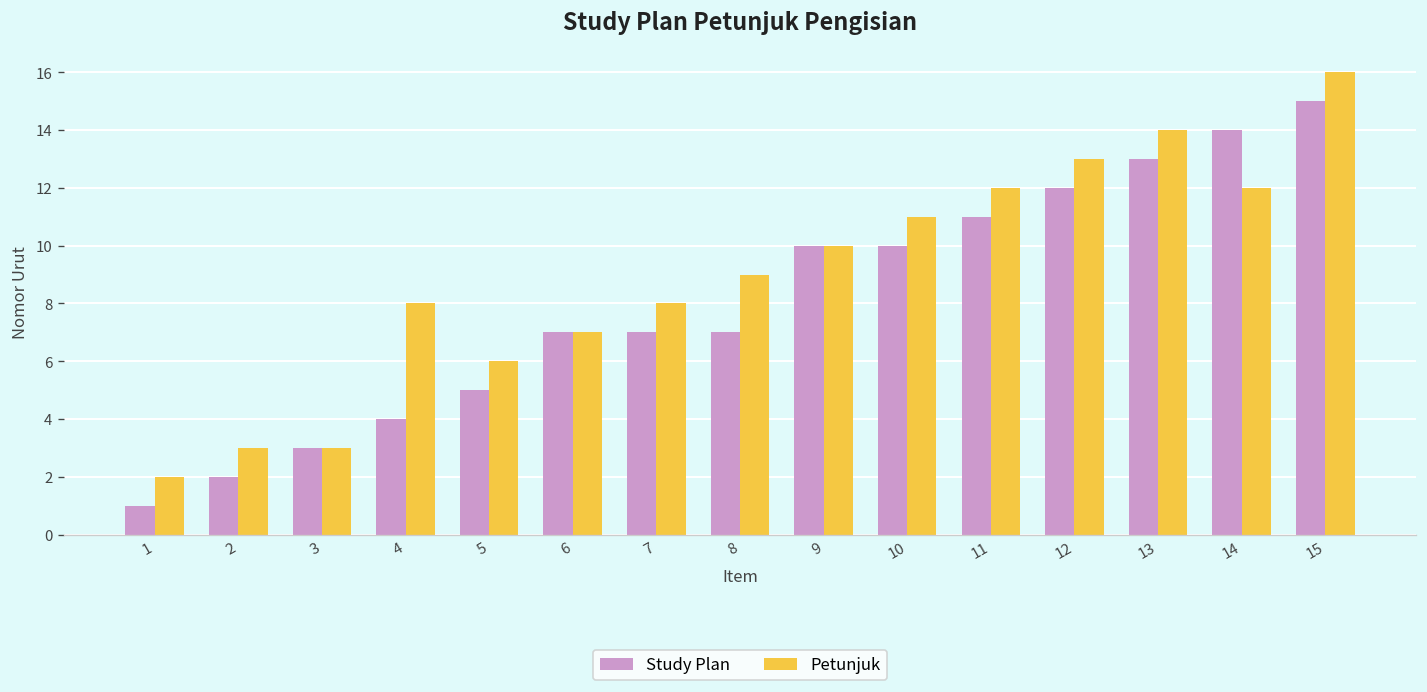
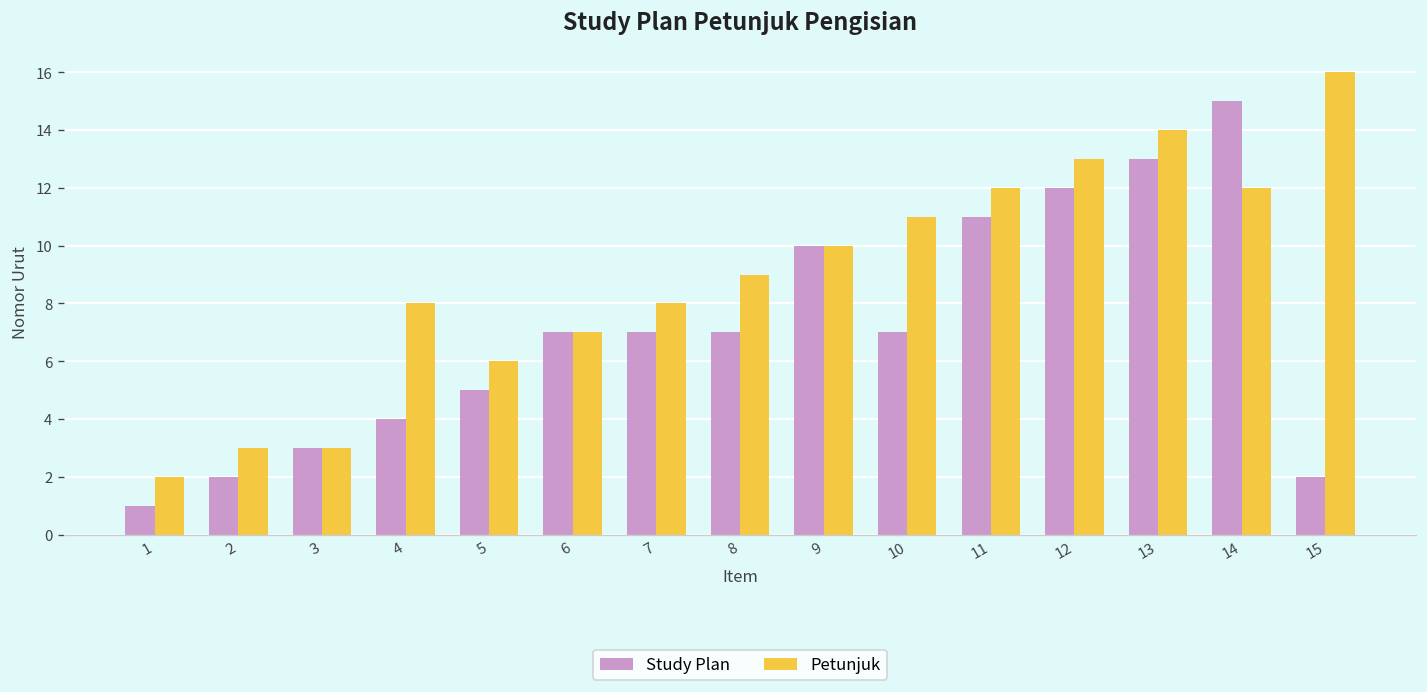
  {
    "Study Plan": {
      "1": 1,
      "2": 2,
      "3": 3,
      "4": 4,
      "5": 5,
      "6": 7,
      "7": 7,
      "8": 7,
      "9": 10,
-     "10": 10,
+     "10": 7,
      "11": 11,
      "12": 12,
      "13": 13,
-     "14": 14,
-     "15": 15
+     "14": 15,
+     "15": 2
    },
    "Petunjuk": {
      "1": 2,
      "2": 3,
      "3": 3,
      "4": 8,
      "5": 6,
      "6": 7,
      "7": 8,
      "8": 9,
      "9": 10,
      "10": 11,
      "11": 12,
      "12": 13,
      "13": 14,
      "14": 12,
      "15": 16
    }
  }
